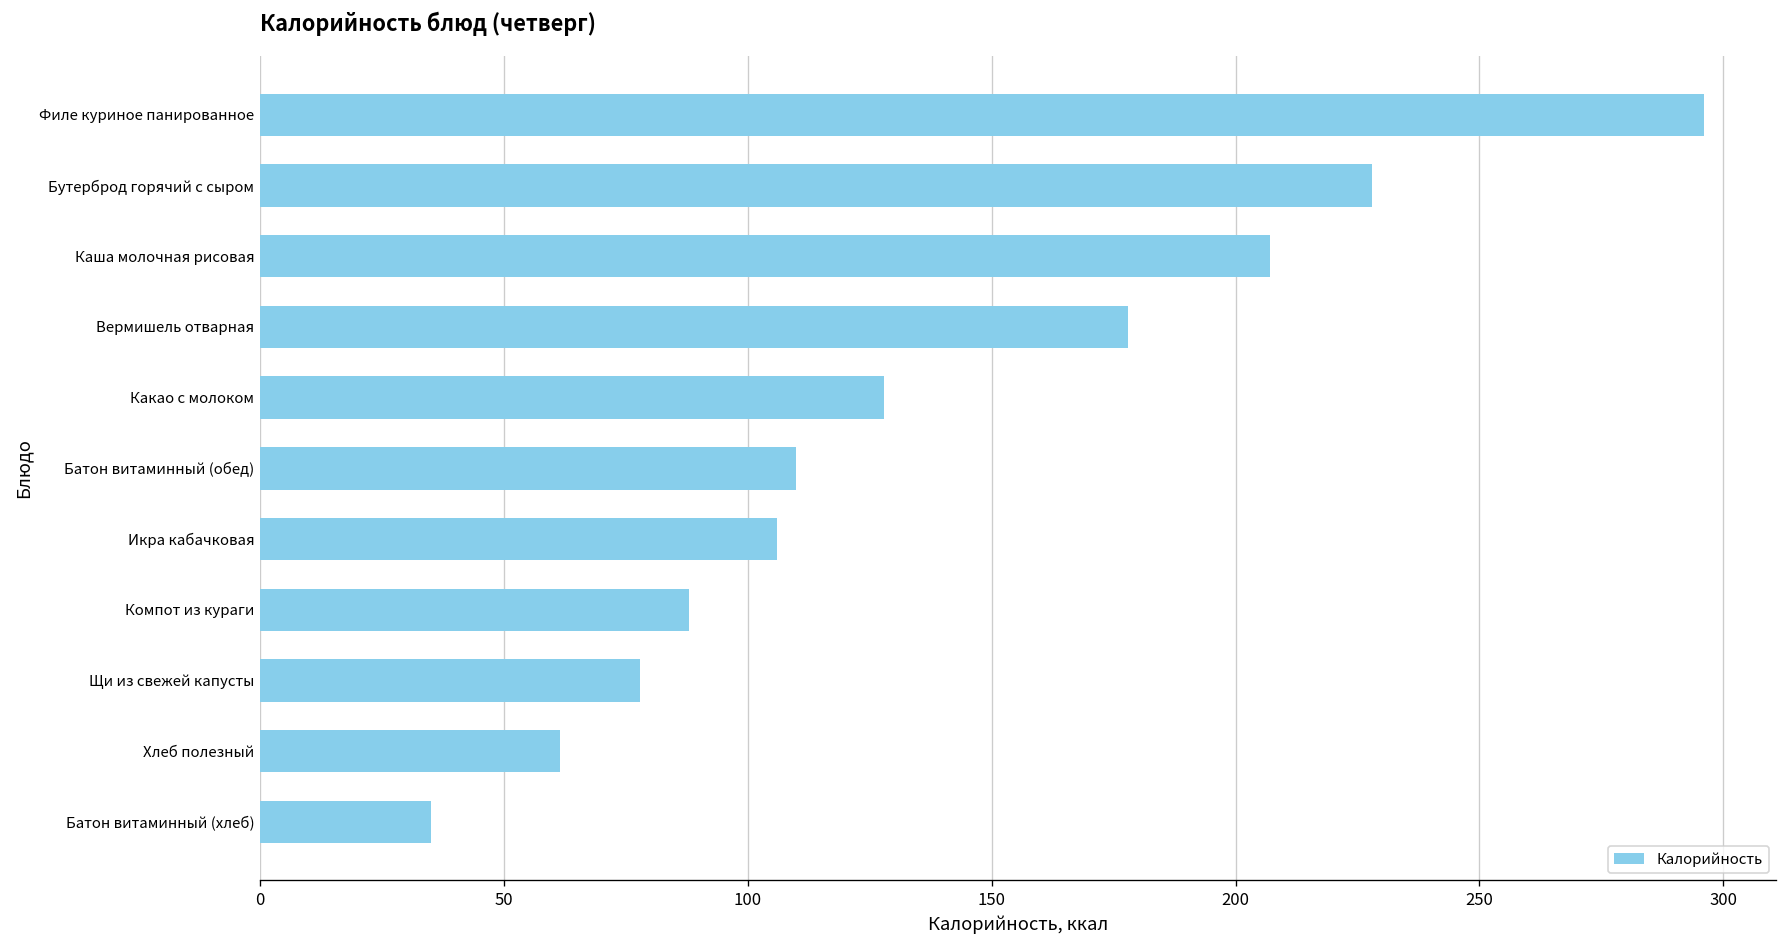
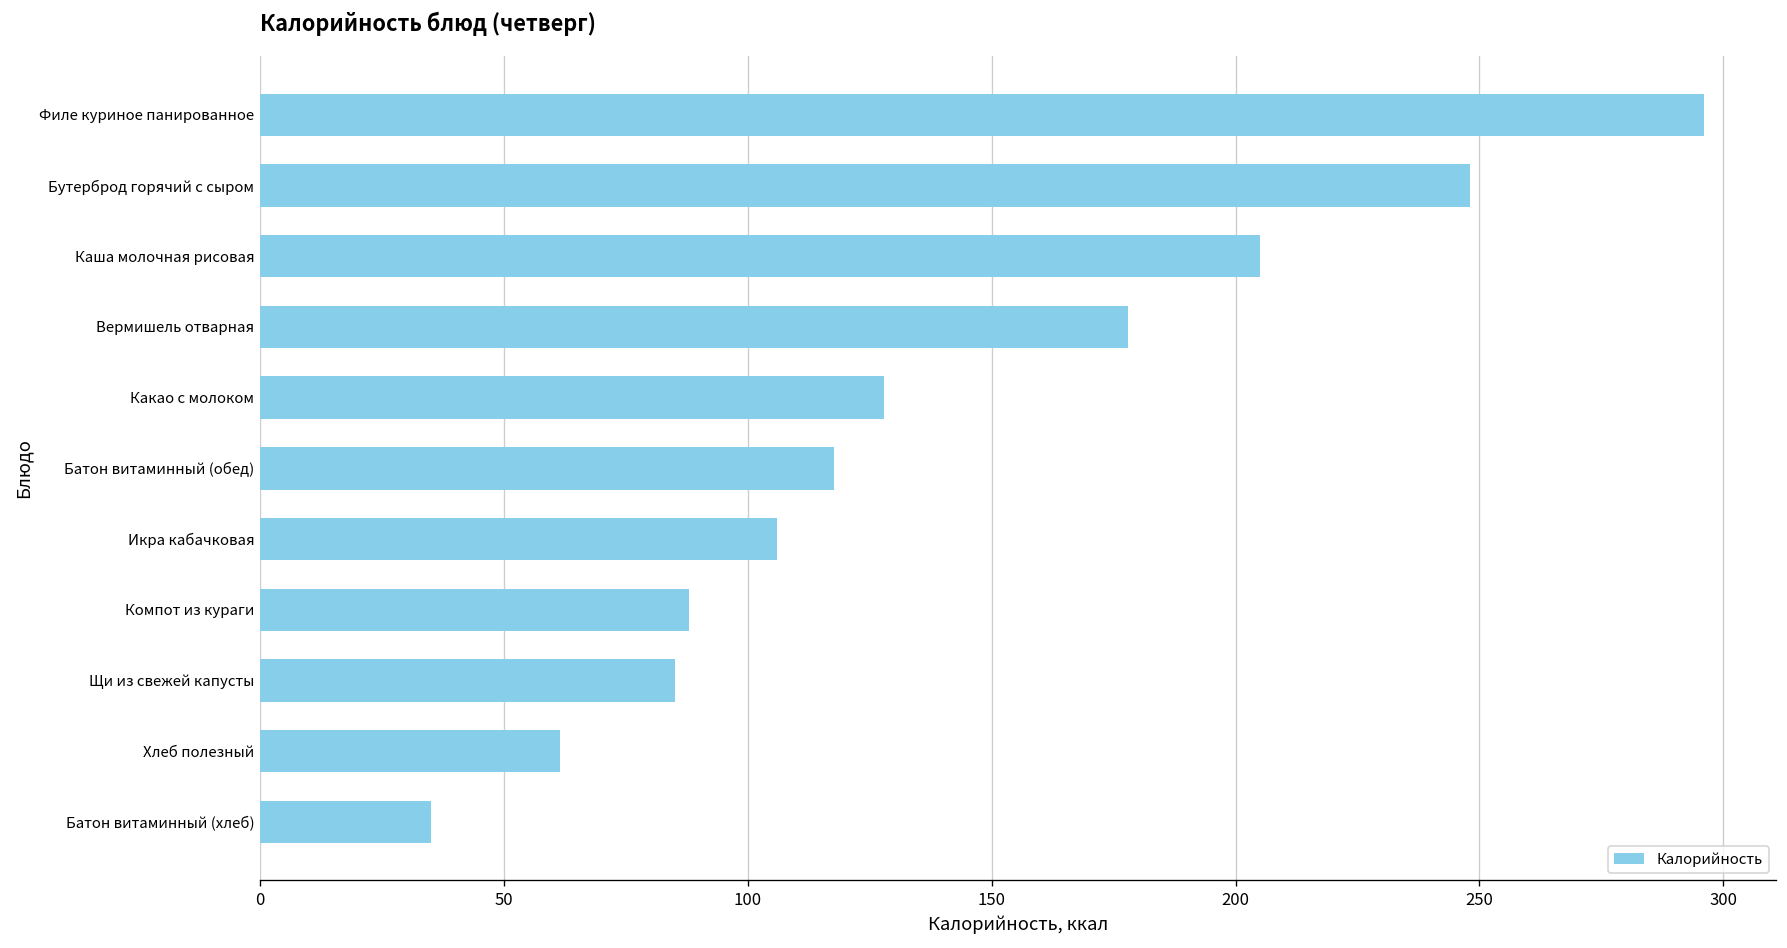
  {
    "Филе куриное панированное": 296,
-   "Бутерброд горячий с сыром": 228,
-   "Каша молочная рисовая": 207,
+   "Бутерброд горячий с сыром": 248,
+   "Каша молочная рисовая": 205,
    "Вермишель отварная": 178,
    "Какао с молоком": 128,
-   "Батон витаминный (обед)": 110,
+   "Батон витаминный (обед)": 118,
    "Икра кабачковая": 106,
    "Компот из кураги": 88,
-   "Щи из свежей капусты": 78,
+   "Щи из свежей капусты": 85,
    "Хлеб полезный": 62,
    "Батон витаминный (хлеб)": 35
  }
